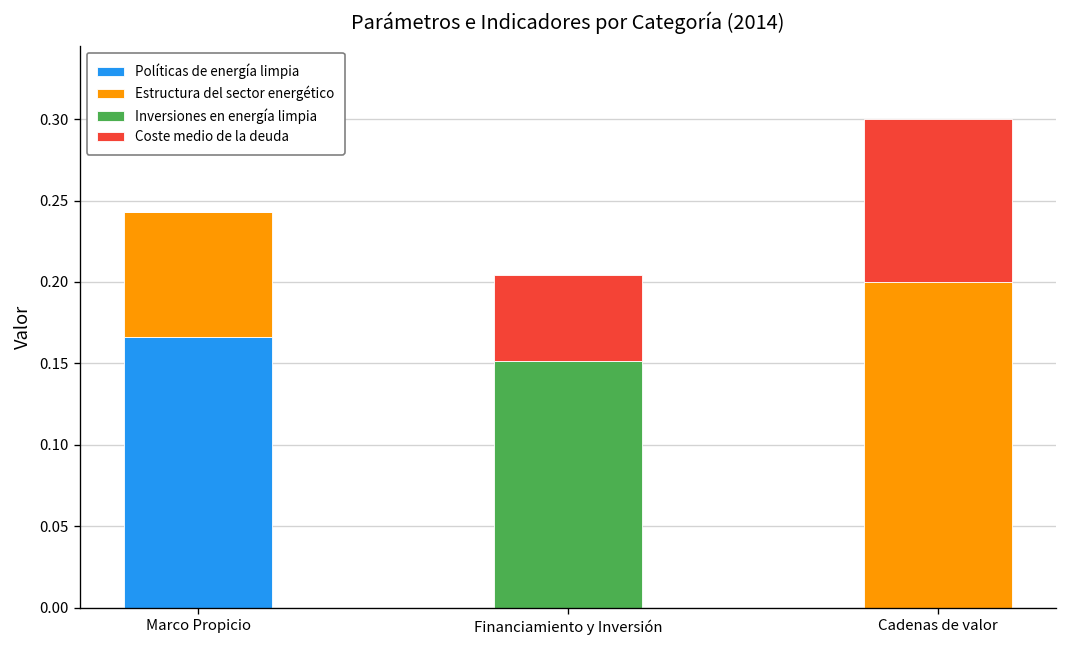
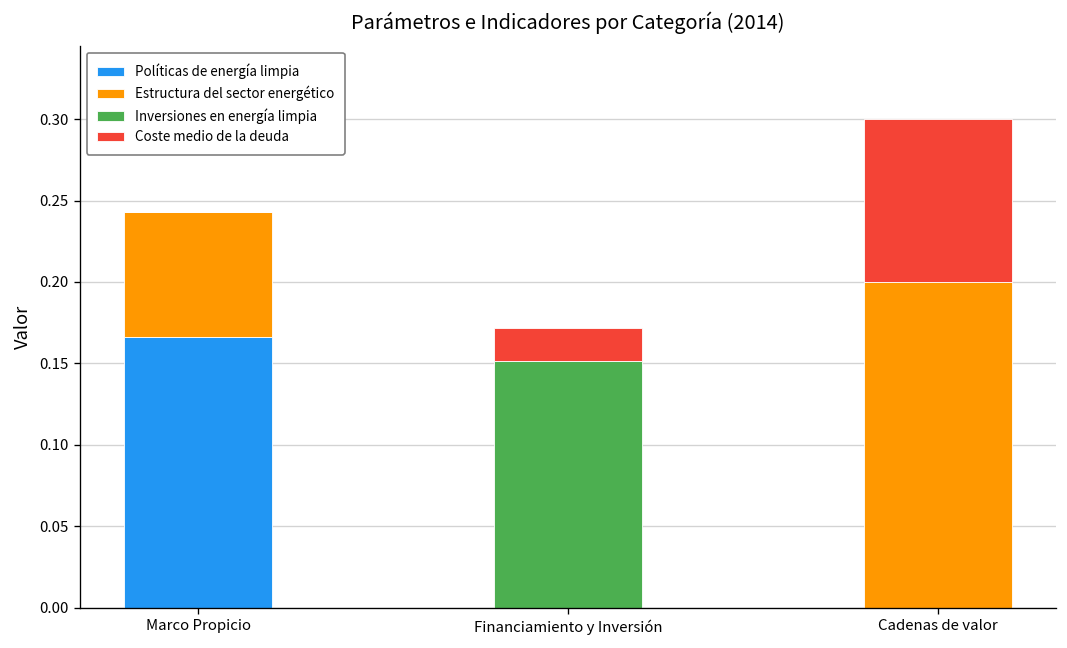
  {
    "Políticas de energía limpia": {
      "Marco Propicio": 0.166,
      "Financiamiento y Inversión": 0.000,
      "Cadenas de valor": 0.000
    },
    "Estructura del sector energético": {
      "Marco Propicio": 0.077,
      "Financiamiento y Inversión": 0.000,
      "Cadenas de valor": 0.200
    },
    "Inversiones en energía limpia": {
      "Marco Propicio": 0.000,
      "Financiamiento y Inversión": 0.152,
      "Cadenas de valor": 0.000
    },
    "Coste medio de la deuda": {
      "Marco Propicio": 0.000,
-     "Financiamiento y Inversión": 0.053,
+     "Financiamiento y Inversión": 0.020,
      "Cadenas de valor": 0.100
    }
  }
